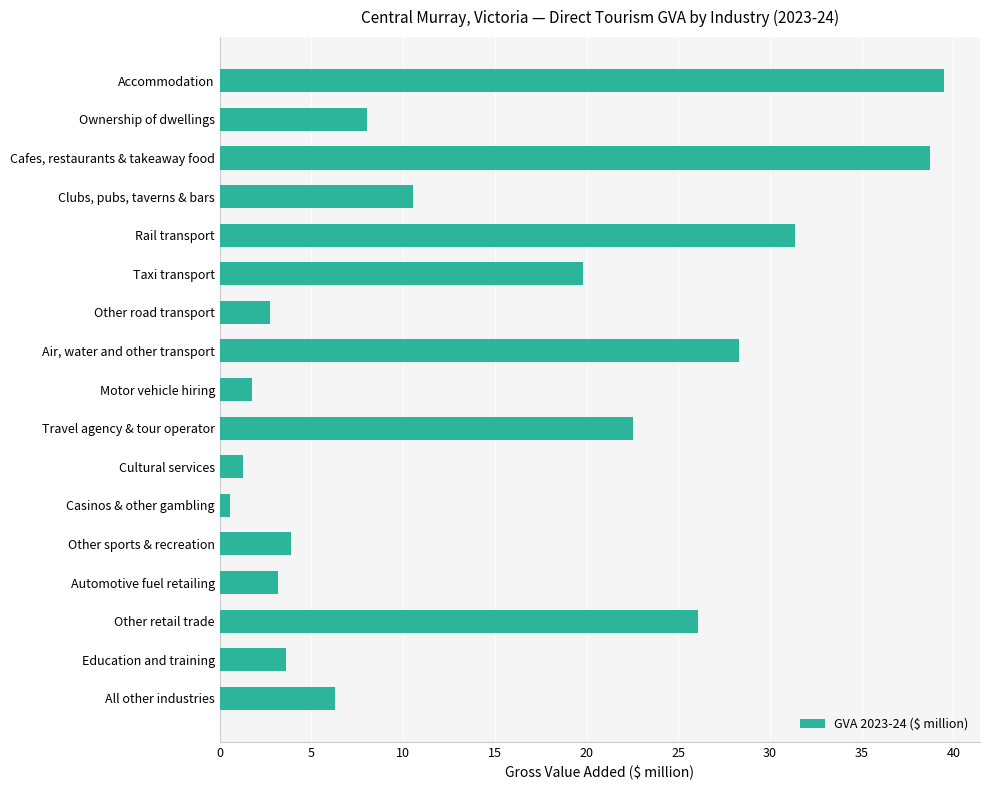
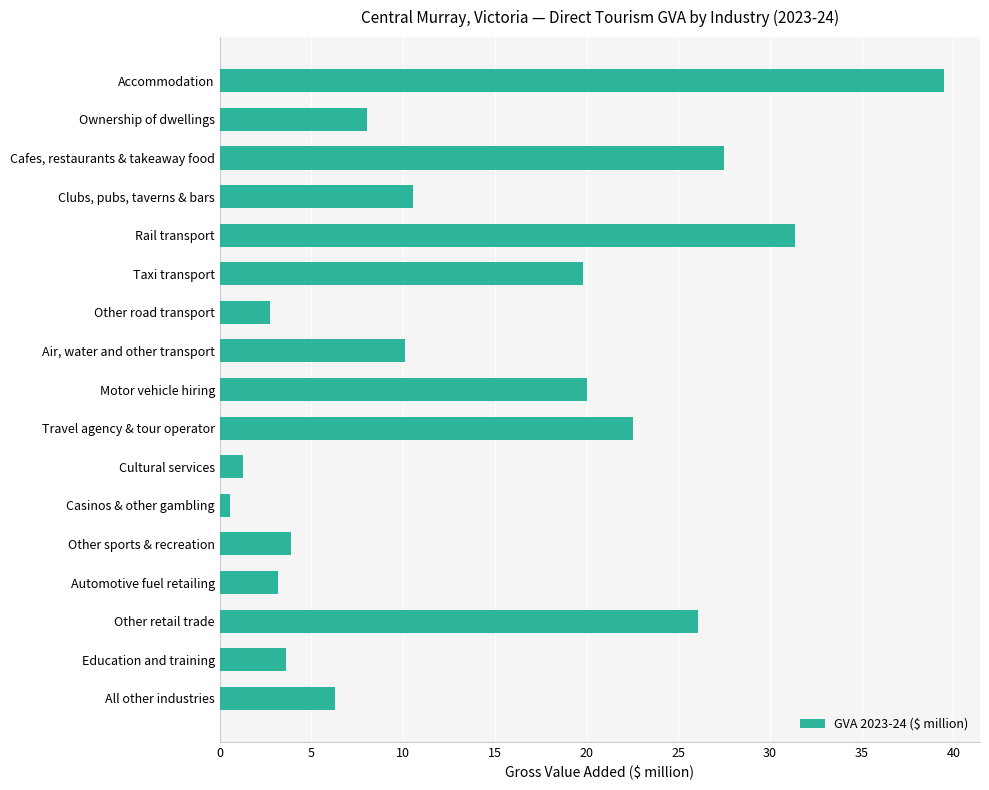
  {
    "Accommodation": 39.5,
    "Ownership of dwellings": 8.0,
-   "Cafes, restaurants & takeaway food": 38.7,
+   "Cafes, restaurants & takeaway food": 27.5,
    "Clubs, pubs, taverns & bars": 10.6,
    "Rail transport": 31.4,
    "Taxi transport": 19.8,
    "Other road transport": 2.7,
-   "Air, water and other transport": 28.3,
-   "Motor vehicle hiring": 1.7,
+   "Air, water and other transport": 10.1,
+   "Motor vehicle hiring": 20.0,
    "Travel agency & tour operator": 22.6,
    "Cultural services": 1.3,
    "Casinos & other gambling": 0.6,
    "Other sports & recreation": 3.9,
    "Automotive fuel retailing": 3.2,
    "Other retail trade": 26.1,
    "Education and training": 3.6,
    "All other industries": 6.3
  }
